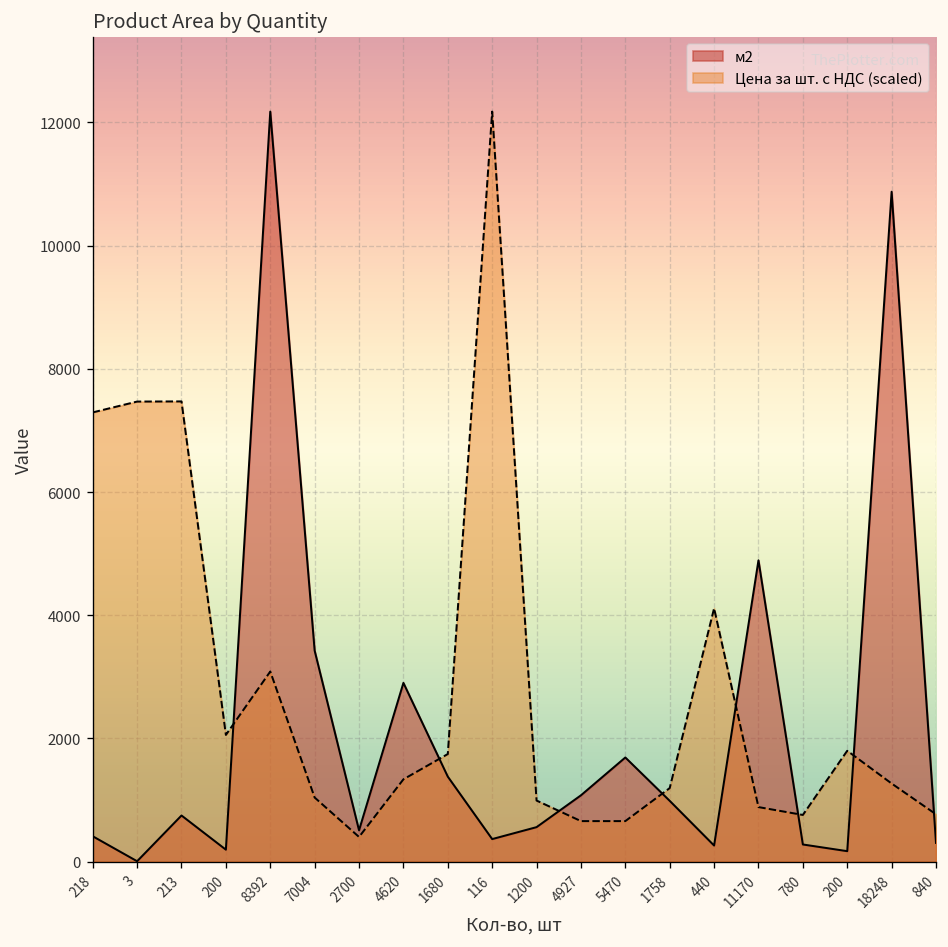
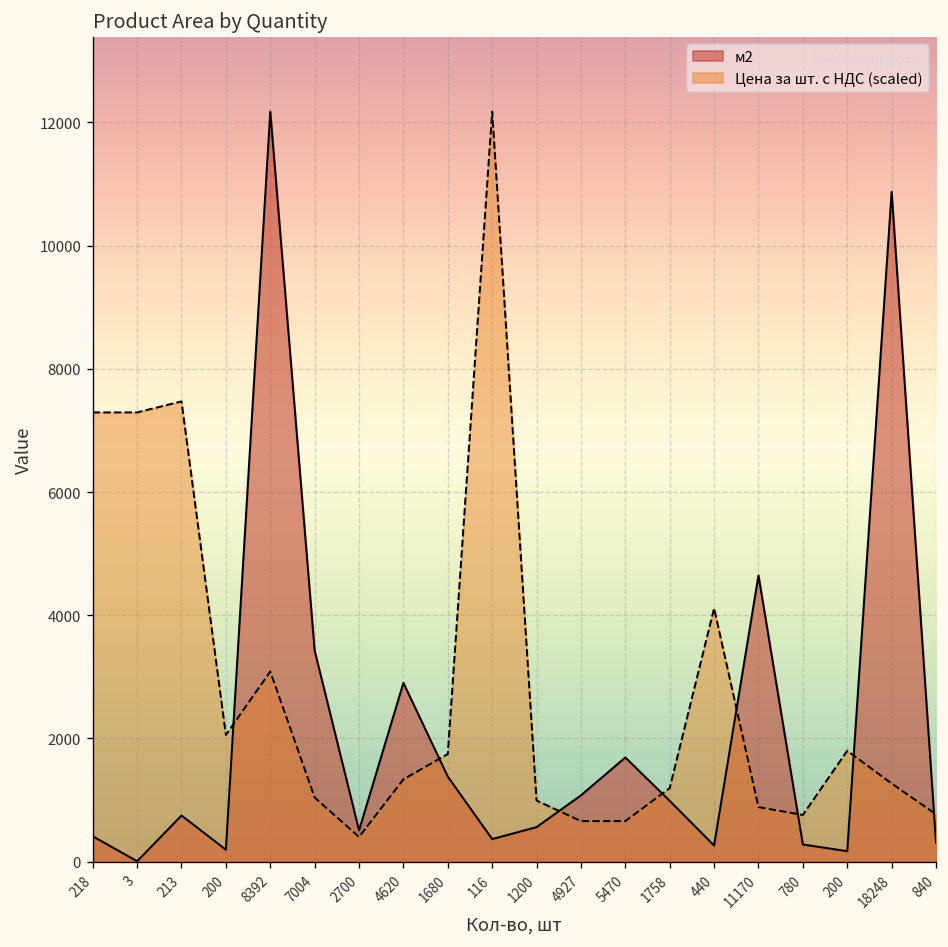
  {
    "м2": {
      "218": 400,
      "3": 0,
      "213": 700,
      "8392": 12200,
      "7004": 3400,
      "2700": 500,
      "4620": 2900,
      "1680": 1400,
      "116": 400,
      "1200": 600,
      "4927": 1100,
      "5470": 1700,
      "1758": 1000,
      "440": 300,
-     "11170": 4900,
+     "11170": 4600,
      "780": 300,
      "18248": 10900,
      "840": 300
    },
    "Цена за шт. с НДС (scaled)": {
      "218": 7300,
-     "3": 7500,
+     "3": 7300,
      "213": 7500,
      "8392": 3100,
      "7004": 1000,
      "2700": 400,
      "4620": 1300,
      "1680": 1700,
      "116": 12200,
      "1200": 1000,
      "4927": 700,
      "5470": 700,
      "1758": 1200,
      "440": 4100,
      "11170": 900,
      "780": 800,
      "18248": 1300,
      "840": 800
    }
  }
